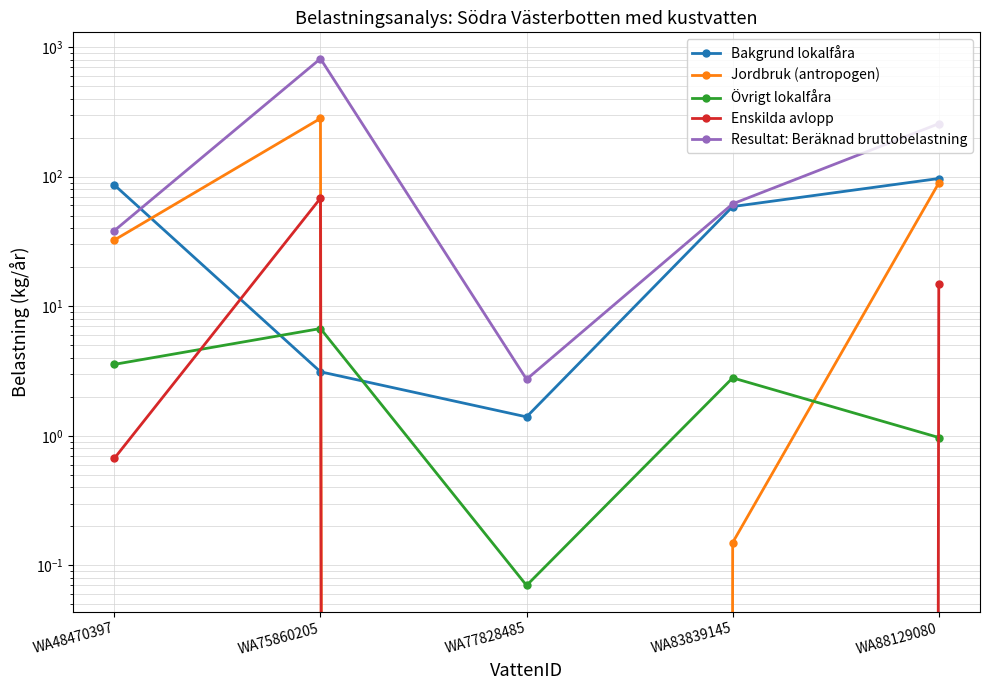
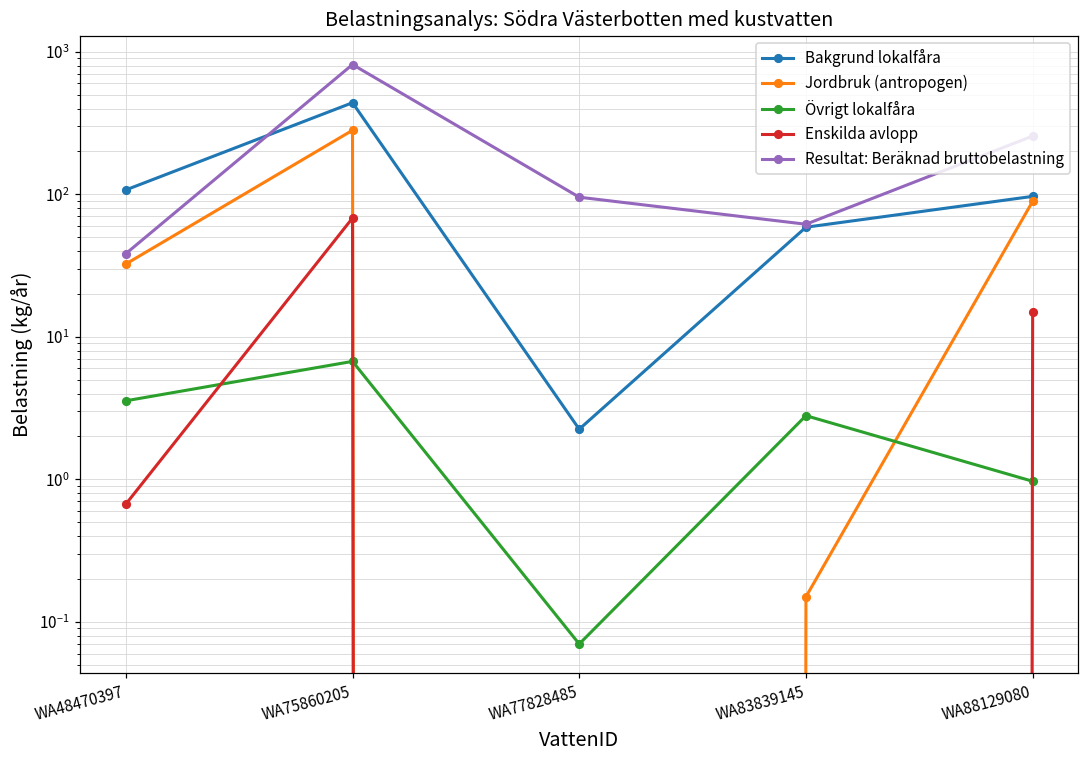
  {
    "Bakgrund lokalfåra": {
-     "WA48470397": 90,
-     "WA75860205": 3.1,
-     "WA77828485": 1.4,
+     "WA48470397": 110,
+     "WA75860205": 440,
+     "WA77828485": 2.3,
      "WA83839145": 60,
      "WA88129080": 100
    },
    "Jordbruk (antropogen)": {
      "WA48470397": 32,
      "WA75860205": 280,
      "WA83839145": 0.15,
      "WA88129080": 90
    },
    "Övrigt lokalfåra": {
      "WA48470397": 3.6,
      "WA75860205": 7,
      "WA77828485": 0.07,
      "WA83839145": 2.8,
      "WA88129080": 1.0
    },
    "Enskilda avlopp": {
      "WA48470397": 0.7,
      "WA75860205": 70,
      "WA88129080": 15
    },
    "Resultat: Beräknad bruttobelastning": {
      "WA48470397": 38,
      "WA75860205": 800,
-     "WA77828485": 2.7,
+     "WA77828485": 100,
      "WA83839145": 60
    }
  }
